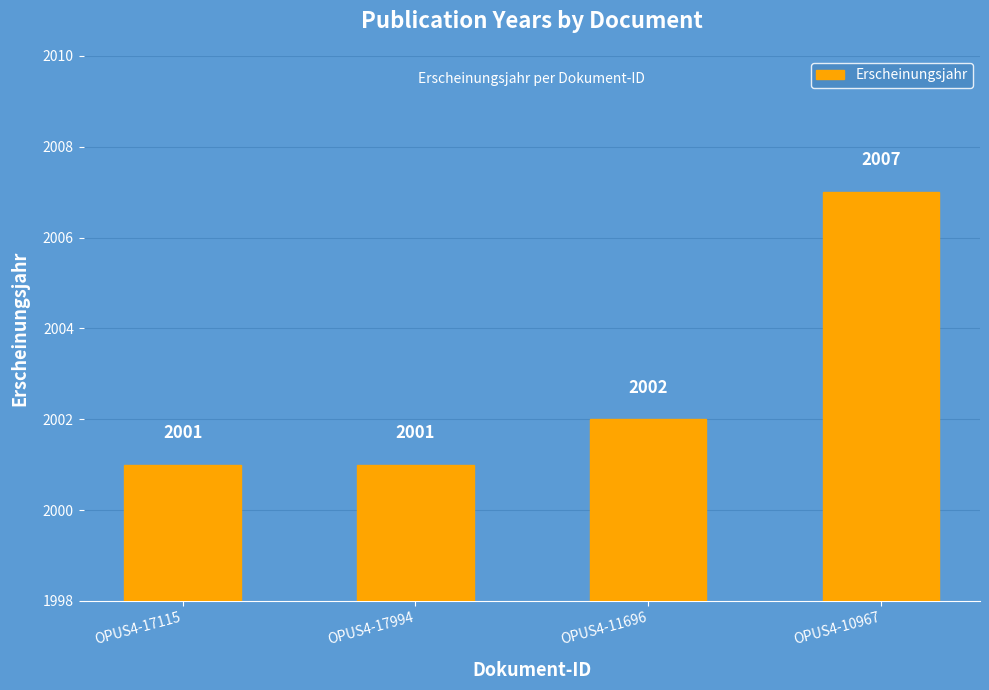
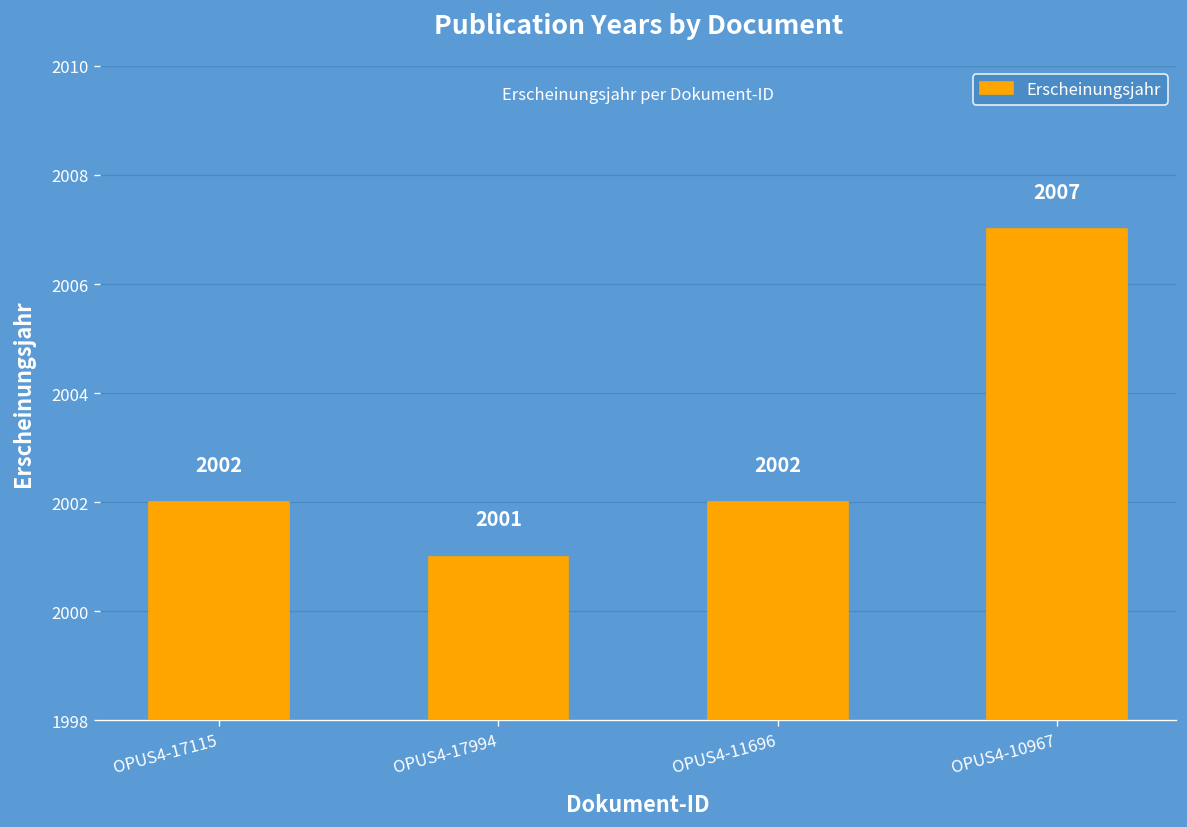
  {
-   "OPUS4-17115": 2001,
+   "OPUS4-17115": 2002,
    "OPUS4-17994": 2001,
    "OPUS4-11696": 2002,
    "OPUS4-10967": 2007
  }
